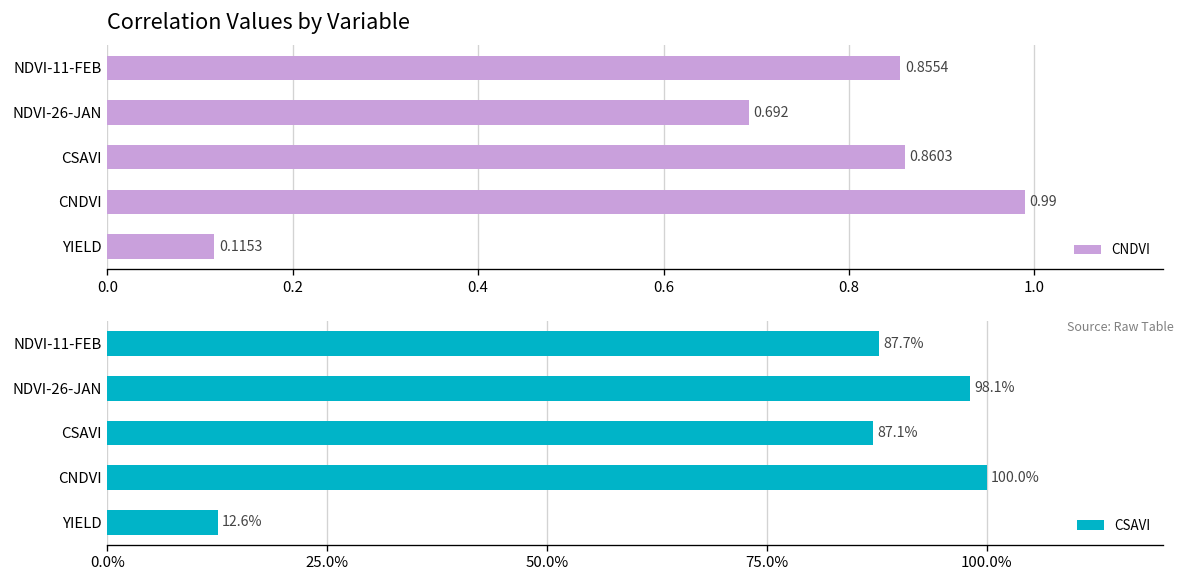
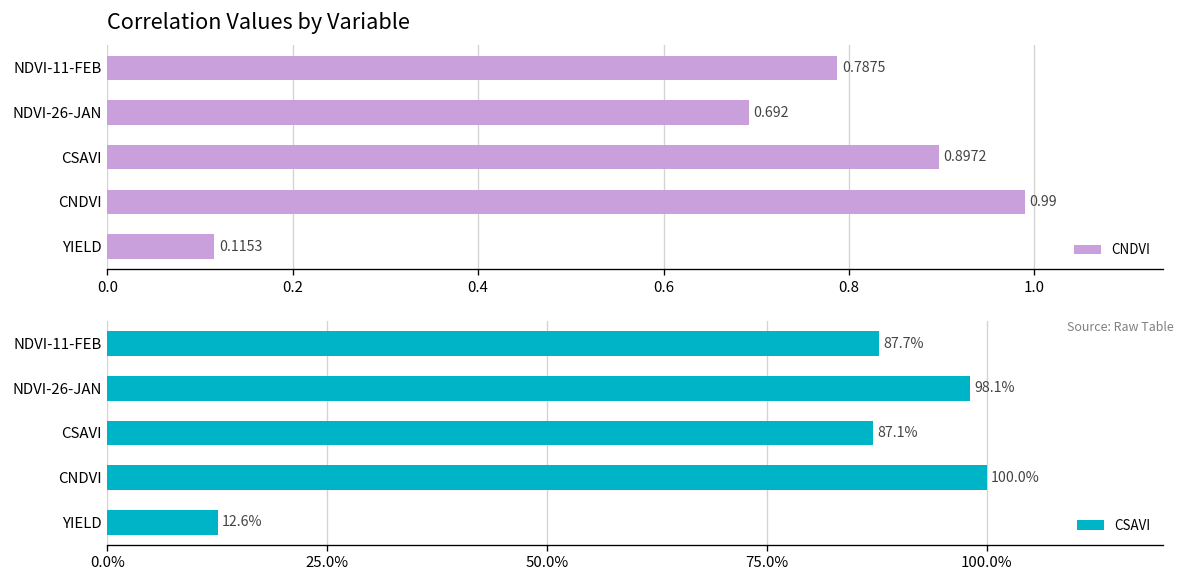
  {
    "Correlation Values by Variable": {
-     "NDVI-11-FEB": 0.8554,
+     "NDVI-11-FEB": 0.7875,
      "NDVI-26-JAN": 0.692,
-     "CSAVI": 0.8603,
+     "CSAVI": 0.8972,
      "CNDVI": 0.99,
      "YIELD": 0.1153
    }
  }
